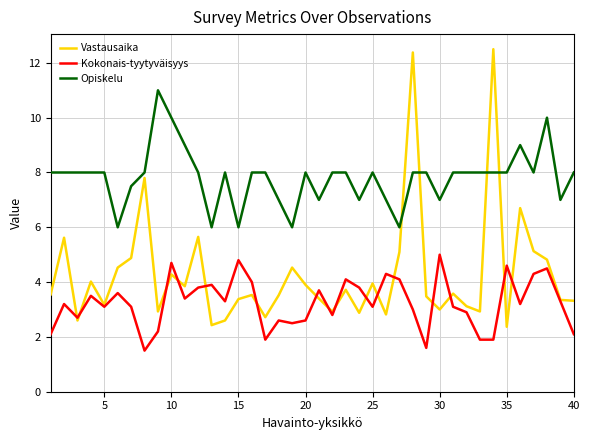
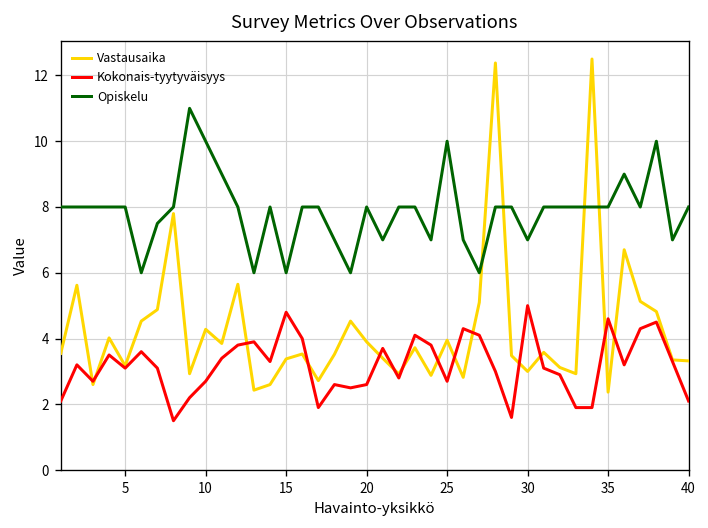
  {
    "Vastausaika": {
      "10": 4.3,
      "15": 3.4,
      "20": 3.9,
      "25": 4.0,
      "30": 3.0,
      "35": 2.4,
      "40": 3.3
    },
    "Kokonais-tyytyväisyys": {
-     "10": 4.7,
+     "10": 2.7,
      "15": 4.8,
      "20": 2.6,
-     "25": 3.1,
+     "25": 2.7,
      "30": 5.0,
      "35": 4.6,
      "40": 2.1
    },
    "Opiskelu": {
      "5": 8,
      "10": 10,
      "15": 6,
      "20": 8,
-     "25": 8,
+     "25": 10,
      "30": 7,
      "35": 8,
      "40": 8
    }
  }
